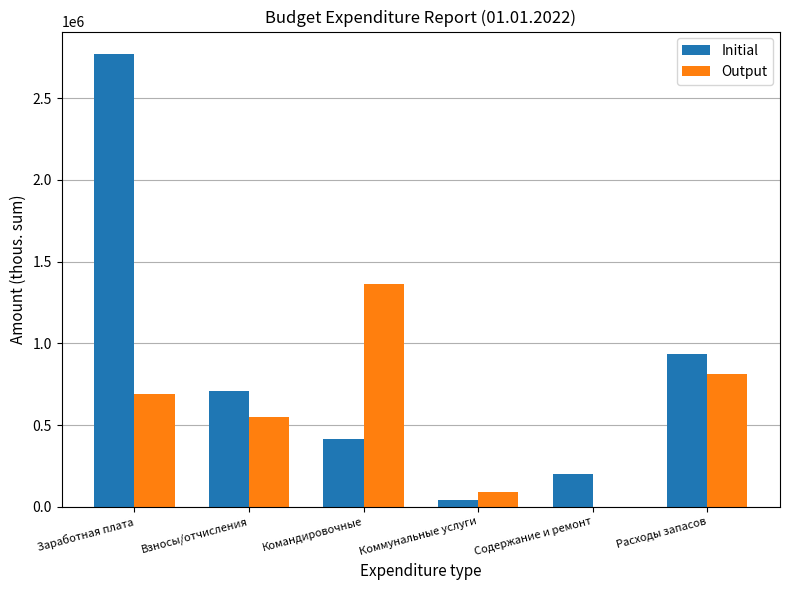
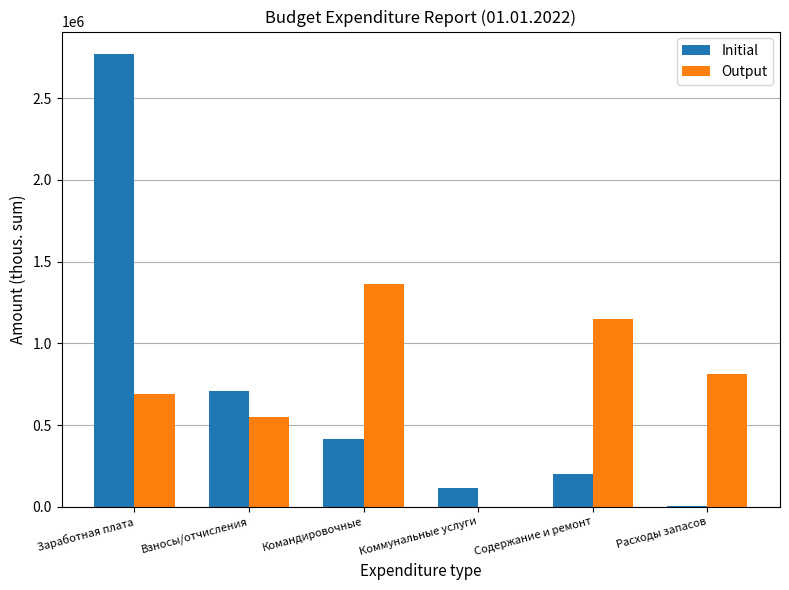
  {
    "Initial": {
      "Заработная плата": 2770000,
      "Взносы/отчисления": 710000,
      "Командировочные": 410000,
-     "Коммунальные услуги": 40000,
+     "Коммунальные услуги": 120000,
      "Содержание и ремонт": 200000,
-     "Расходы запасов": 930000
+     "Расходы запасов": 10000
    },
    "Output": {
      "Заработная плата": 690000,
      "Взносы/отчисления": 550000,
      "Командировочные": 1370000,
-     "Коммунальные услуги": 90000,
-     "Содержание и ремонт": 0,
+     "Коммунальные услуги": 0,
+     "Содержание и ремонт": 1150000,
      "Расходы запасов": 810000
    }
  }
